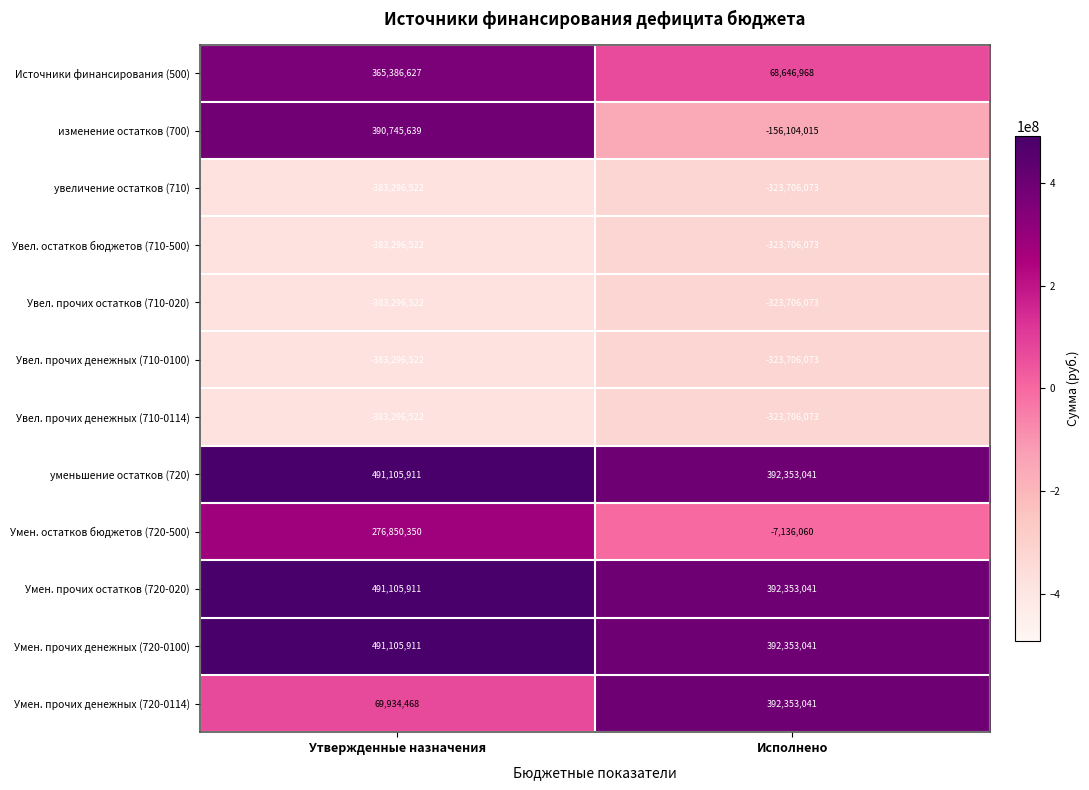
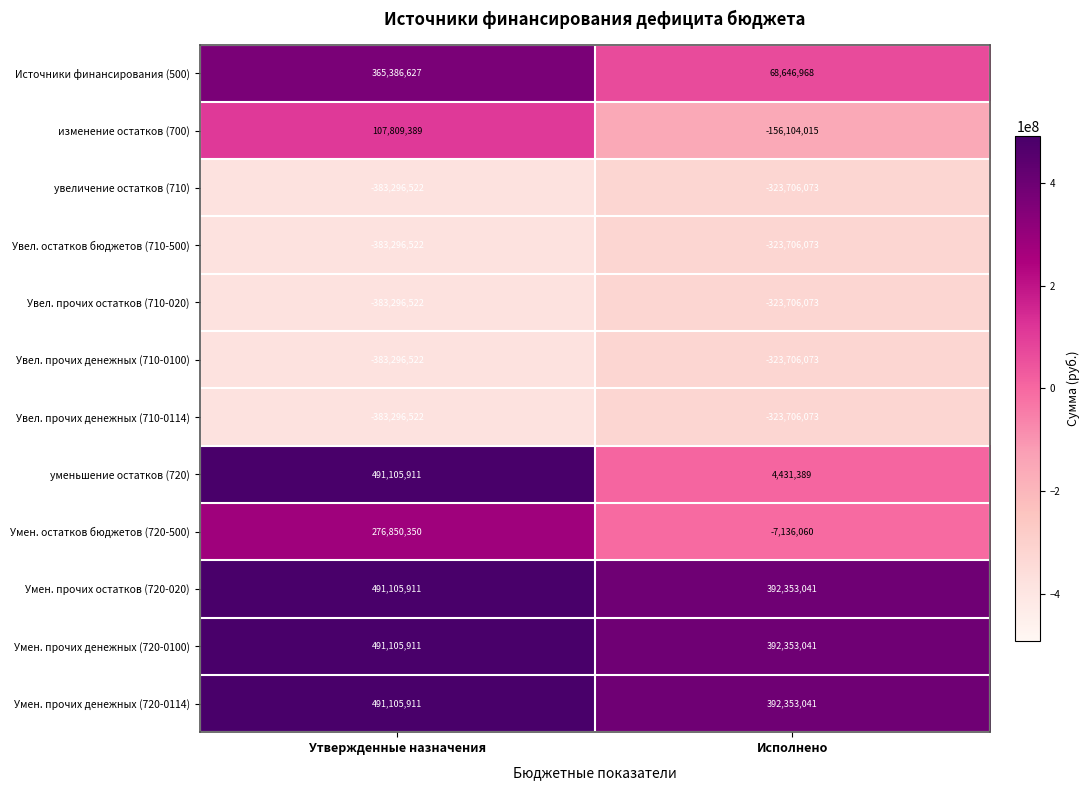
  {
    "Источники финансирования (500)": {
      "Утвержденные назначения": "365,386,627",
      "Исполнено": "68,646,968"
    },
    "изменение остатков (700)": {
-     "Утвержденные назначения": "390,745,639",
+     "Утвержденные назначения": "107,809,389",
      "Исполнено": "-156,104,015"
    },
    "уменьшение остатков (720)": {
      "Утвержденные назначения": "491,105,911",
-     "Исполнено": "392,353,041"
+     "Исполнено": "4,431,389"
    },
    "Умен. остатков бюджетов (720-500)": {
      "Утвержденные назначения": "276,850,350",
      "Исполнено": "-7,136,060"
    },
    "Умен. прочих остатков (720-020)": {
      "Утвержденные назначения": "491,105,911",
      "Исполнено": "392,353,041"
    },
    "Умен. прочих денежных (720-0100)": {
      "Утвержденные назначения": "491,105,911",
      "Исполнено": "392,353,041"
    },
    "Умен. прочих денежных (720-0114)": {
-     "Утвержденные назначения": "69,934,468",
+     "Утвержденные назначения": "491,105,911",
      "Исполнено": "392,353,041"
    }
  }
